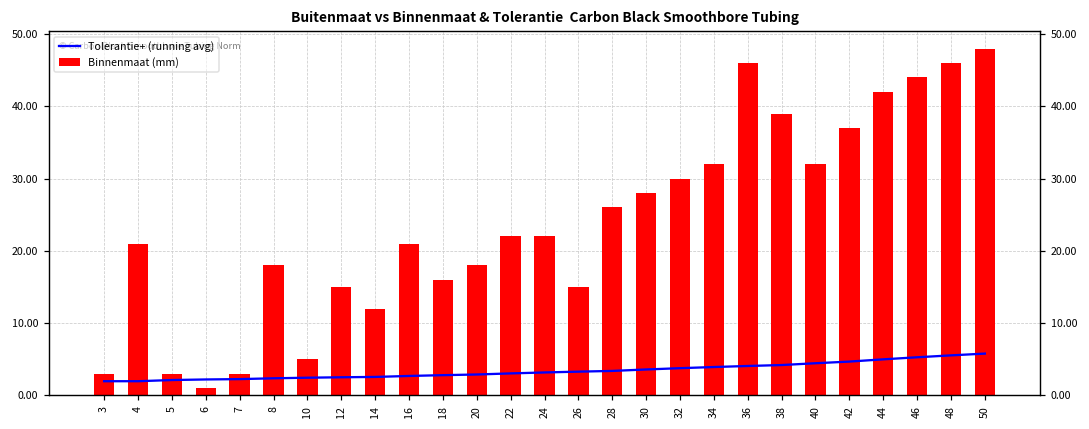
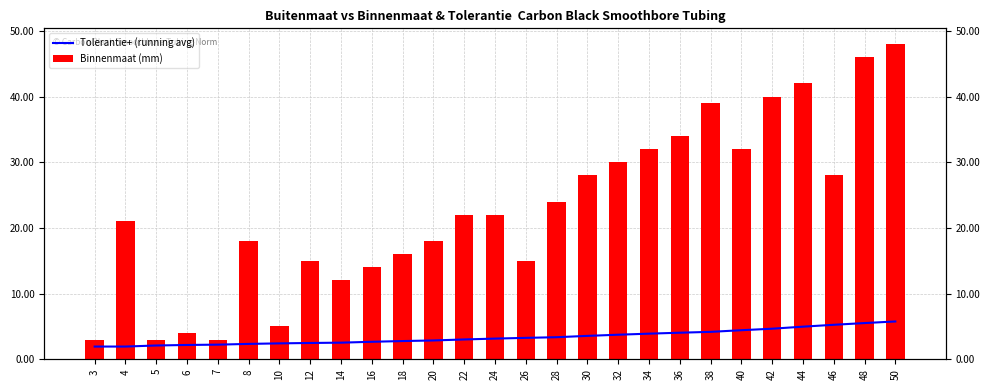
  {
    "Tolerantie+ (running avg)": {
      "3": 2,
      "4": 2,
      "5": 2,
      "6": 2,
      "7": 2,
      "8": 2,
      "10": 2,
      "12": 2,
      "14": 3,
      "16": 3,
      "18": 3,
      "20": 3,
      "22": 3,
      "24": 3,
      "26": 3,
      "28": 3,
      "30": 4,
      "32": 4,
      "34": 4,
      "36": 4,
      "38": 4,
      "40": 4,
      "42": 5,
      "44": 5,
      "46": 5,
      "48": 6,
      "50": 6
    },
    "Binnenmaat (mm)": {
      "3": 3,
      "4": 21,
      "5": 3,
-     "6": 1,
+     "6": 4,
      "7": 3,
      "8": 18,
      "10": 5,
      "12": 15,
      "14": 12,
-     "16": 21,
+     "16": 14,
      "18": 16,
      "20": 18,
      "22": 22,
      "24": 22,
      "26": 15,
-     "28": 26,
+     "28": 24,
      "30": 28,
      "32": 30,
      "34": 32,
-     "36": 46,
+     "36": 34,
      "38": 39,
      "40": 32,
-     "42": 37,
+     "42": 40,
      "44": 42,
-     "46": 44,
+     "46": 28,
      "48": 46,
      "50": 48
    }
  }
